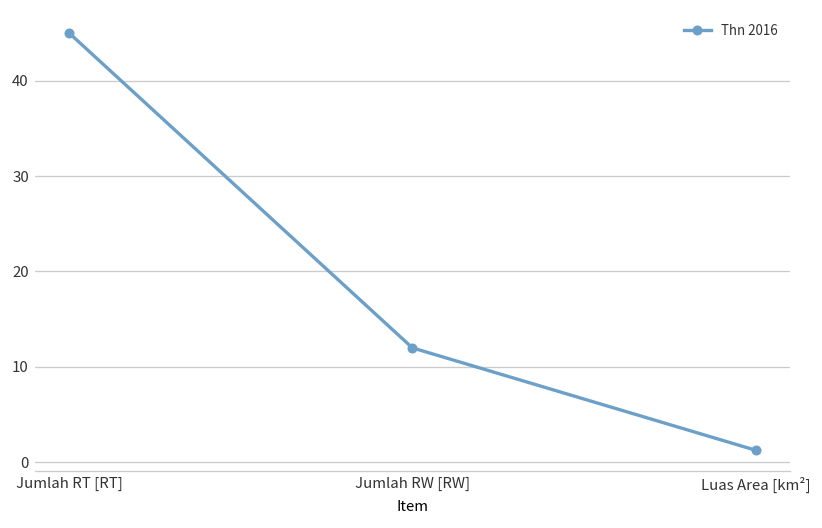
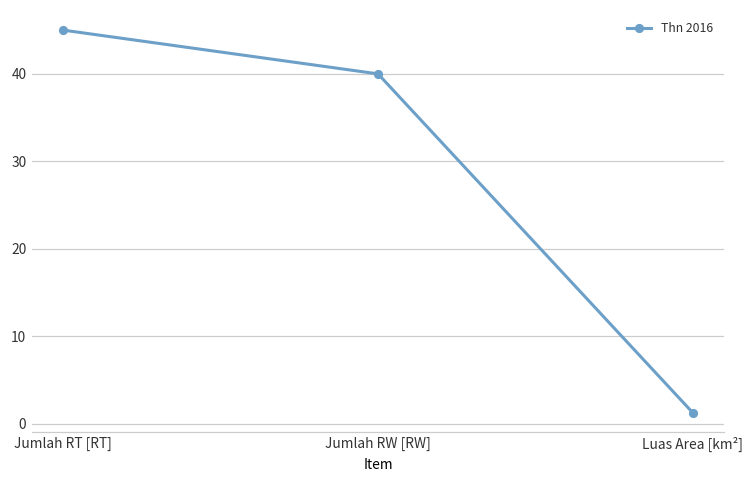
  {
    "Jumlah RT [RT]": 45,
-   "Jumlah RW [RW]": 12,
+   "Jumlah RW [RW]": 40,
    "Luas Area [km²]": 1
  }
